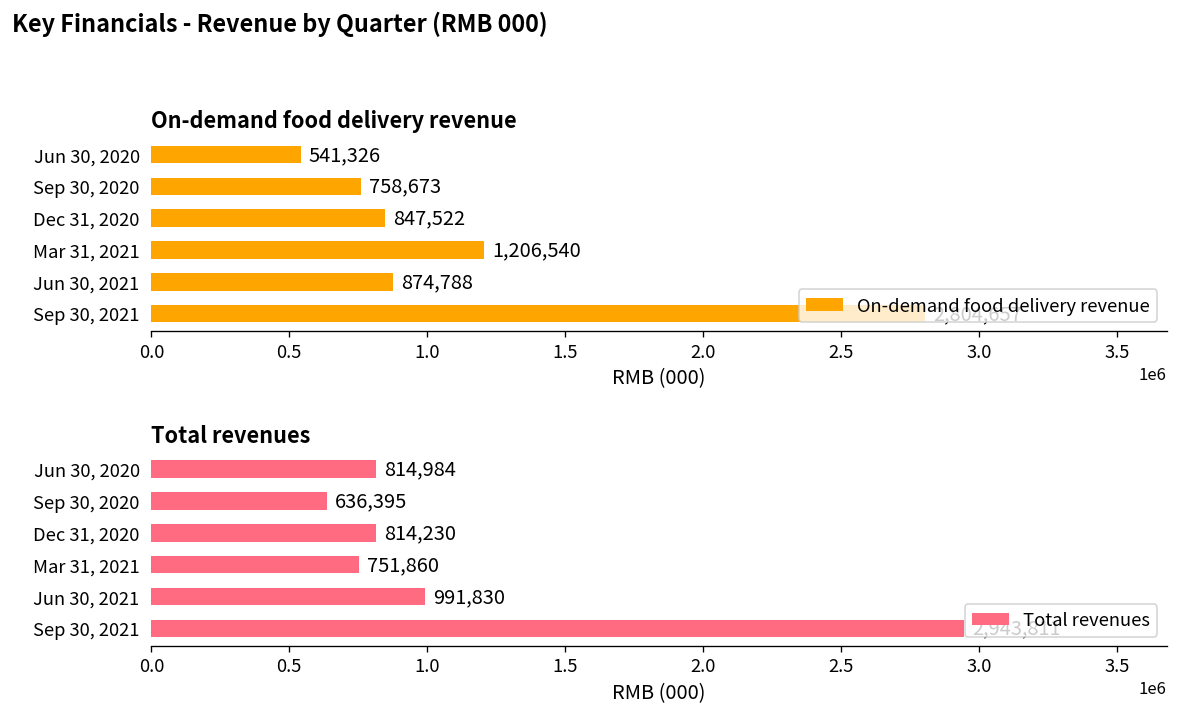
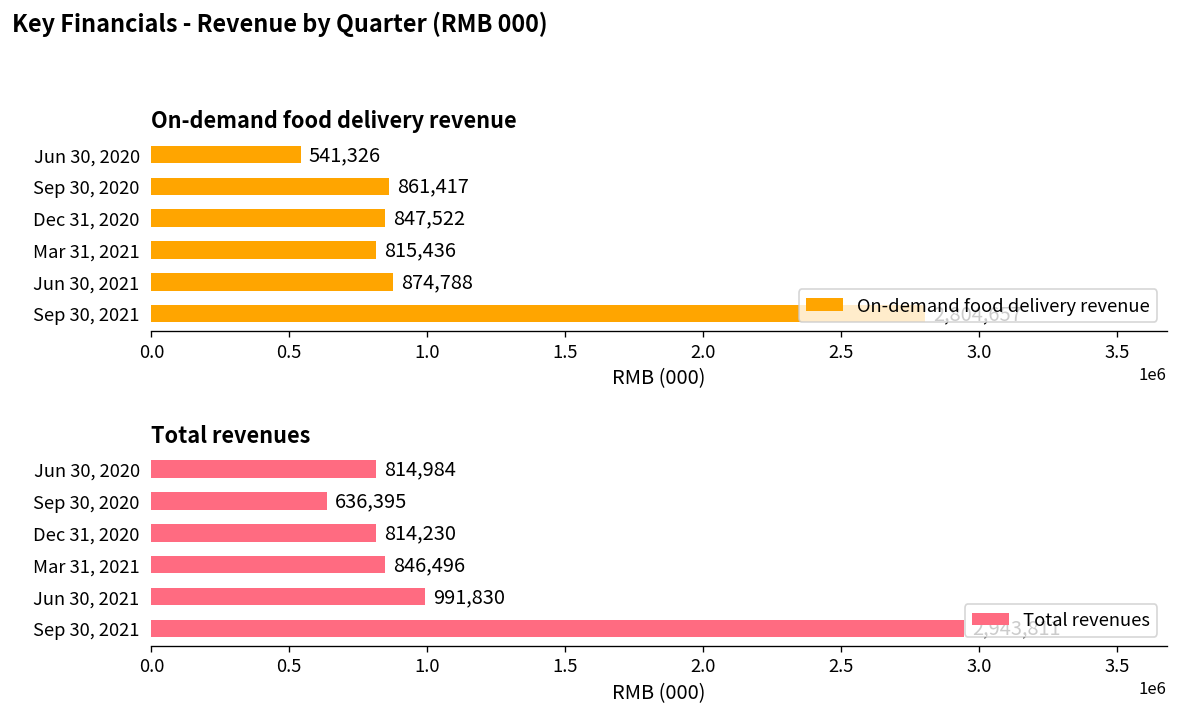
  {
    "On-demand food delivery revenue": {
      "Jun 30, 2020": "541,326",
-     "Sep 30, 2020": "758,673",
+     "Sep 30, 2020": "861,417",
      "Dec 31, 2020": "847,522",
-     "Mar 31, 2021": "1,206,540",
+     "Mar 31, 2021": "815,436",
      "Jun 30, 2021": "874,788"
    },
    "Total revenues": {
      "Jun 30, 2020": "814,984",
      "Sep 30, 2020": "636,395",
      "Dec 31, 2020": "814,230",
-     "Mar 31, 2021": "751,860",
+     "Mar 31, 2021": "846,496",
      "Jun 30, 2021": "991,830"
    }
  }
